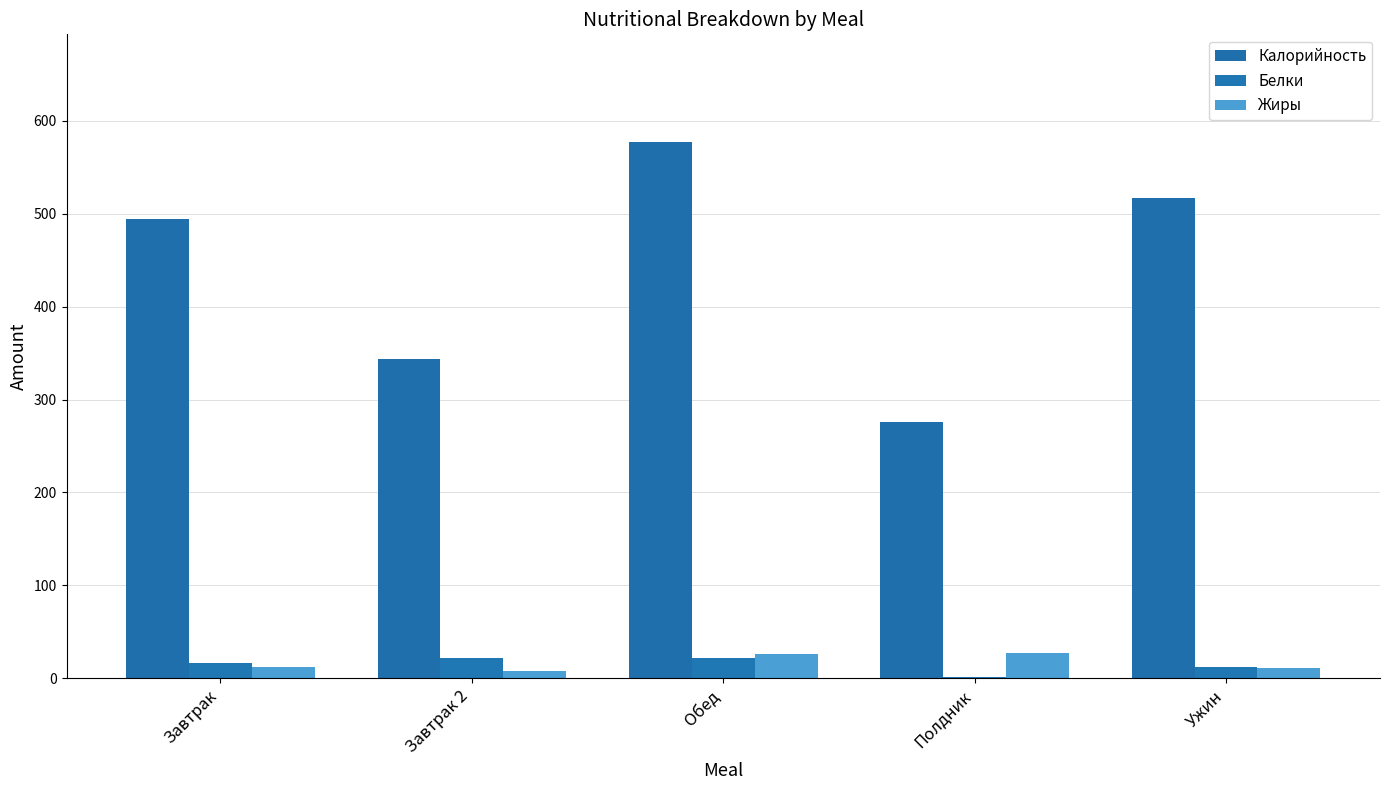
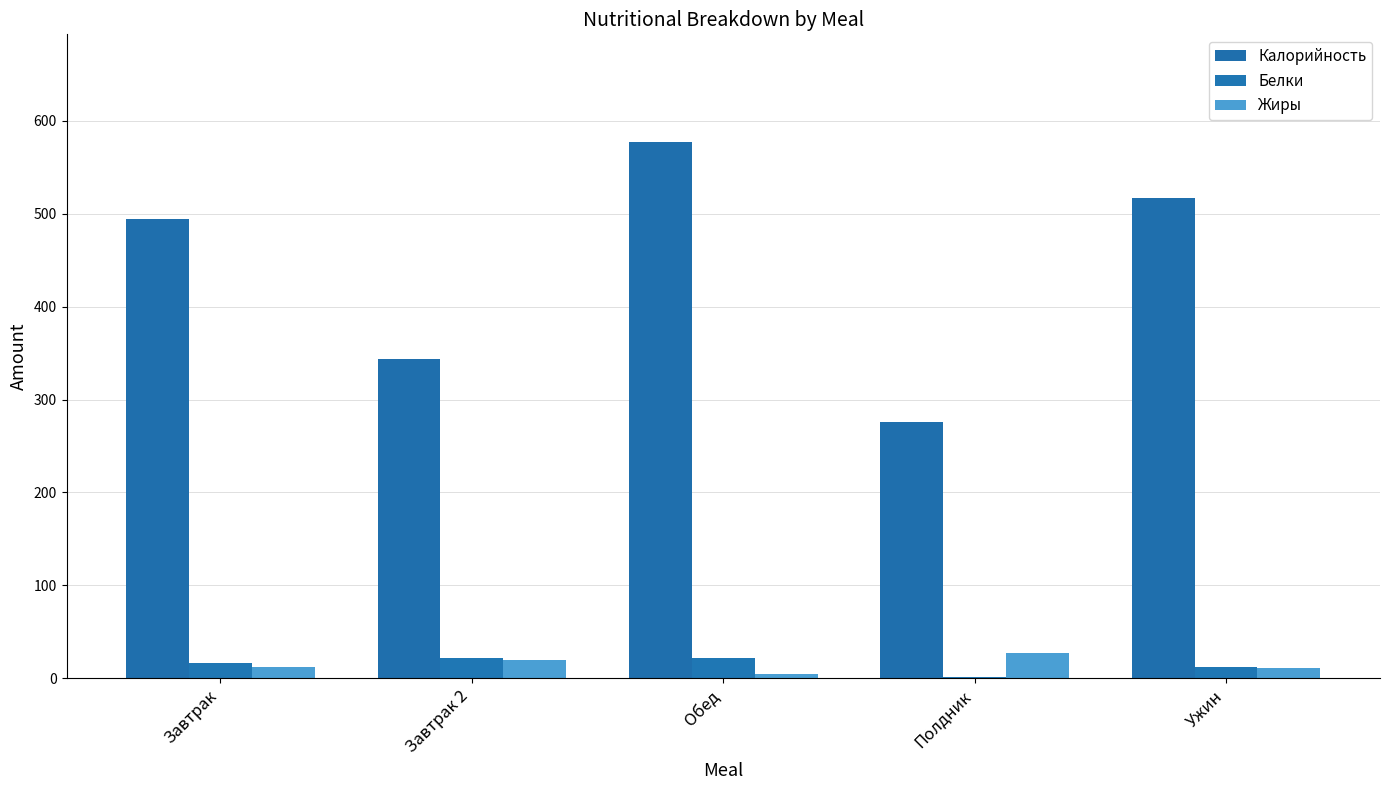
  {
    "Жиры": {
      "Завтрак": 10,
-     "Завтрак 2": 10,
-     "Обед": 30,
+     "Завтрак 2": 20,
+     "Обед": 0,
      "Полдник": 30,
      "Ужин": 10
    }
  }
